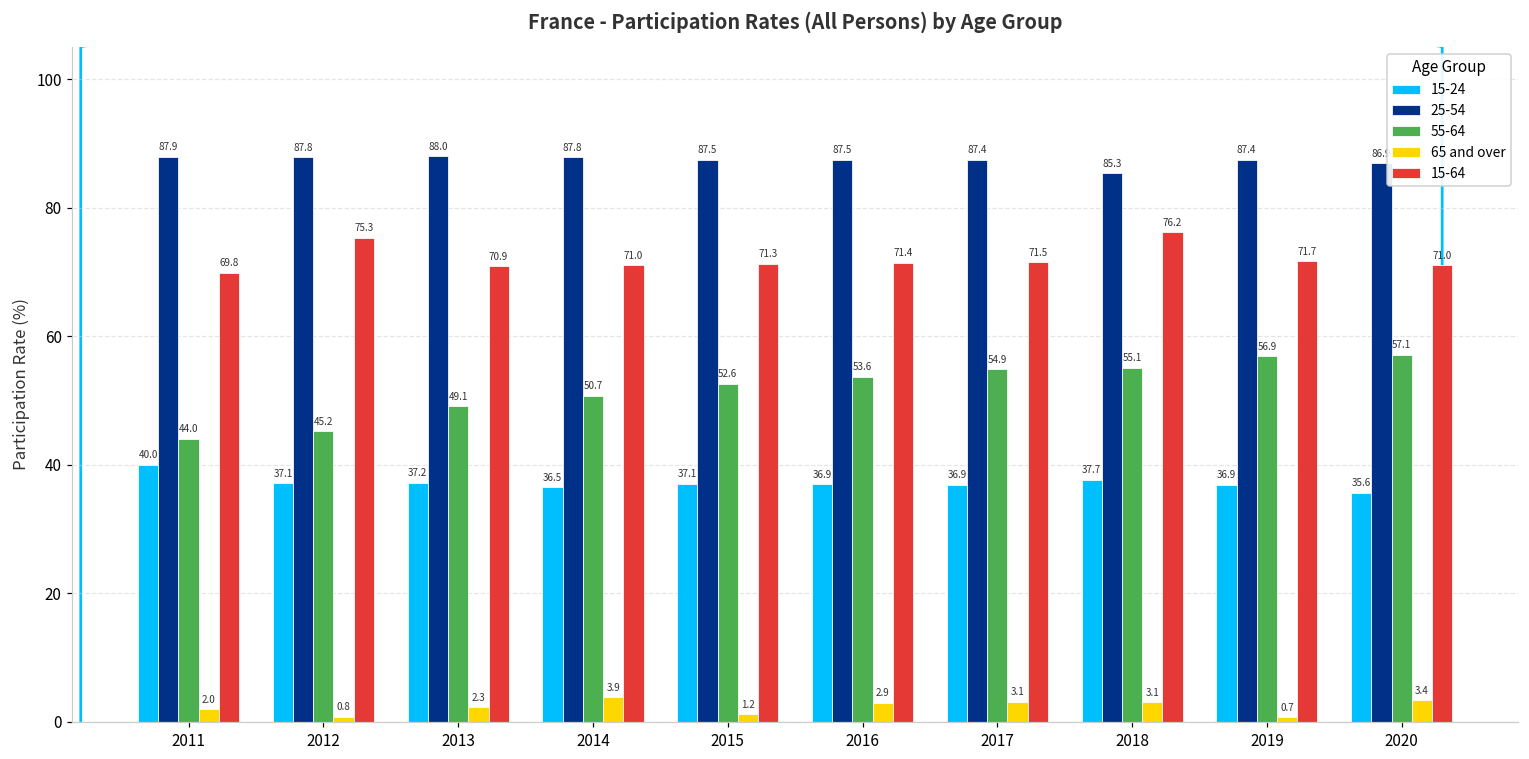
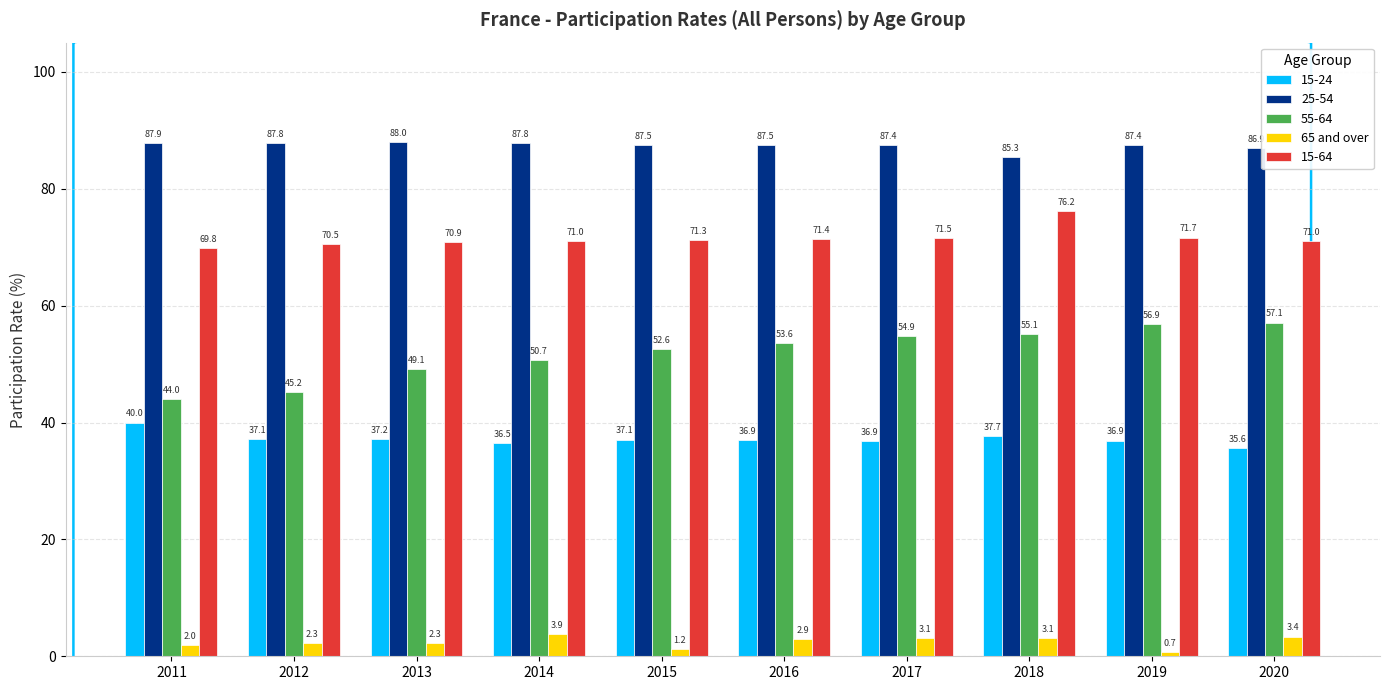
  {
    "15-24": {
      "2011": 40.0,
      "2012": 37.1,
      "2013": 37.2,
      "2014": 36.5,
      "2015": 37.1,
      "2016": 36.9,
      "2017": 36.9,
      "2018": 37.7,
      "2019": 36.9,
      "2020": 35.6
    },
    "25-54": {
      "2011": 87.9,
      "2012": 87.8,
      "2013": 88.0,
      "2014": 87.8,
      "2015": 87.5,
      "2016": 87.5,
      "2017": 87.4,
      "2018": 85.3,
      "2019": 87.4
    },
    "55-64": {
      "2011": 44.0,
      "2012": 45.2,
      "2013": 49.1,
      "2014": 50.7,
      "2015": 52.6,
      "2016": 53.6,
      "2017": 54.9,
      "2018": 55.1,
      "2019": 56.9,
      "2020": 57.1
    },
    "65 and over": {
      "2011": 2.0,
-     "2012": 0.8,
+     "2012": 2.3,
      "2013": 2.3,
      "2014": 3.9,
      "2015": 1.2,
      "2016": 2.9,
      "2017": 3.1,
      "2018": 3.1,
      "2019": 0.7,
      "2020": 3.4
    },
    "15-64": {
      "2011": 69.8,
-     "2012": 75.3,
+     "2012": 70.5,
      "2013": 70.9,
      "2014": 71.0,
      "2015": 71.3,
      "2016": 71.4,
      "2017": 71.5,
      "2018": 76.2,
      "2019": 71.7,
      "2020": 71.0
    }
  }
